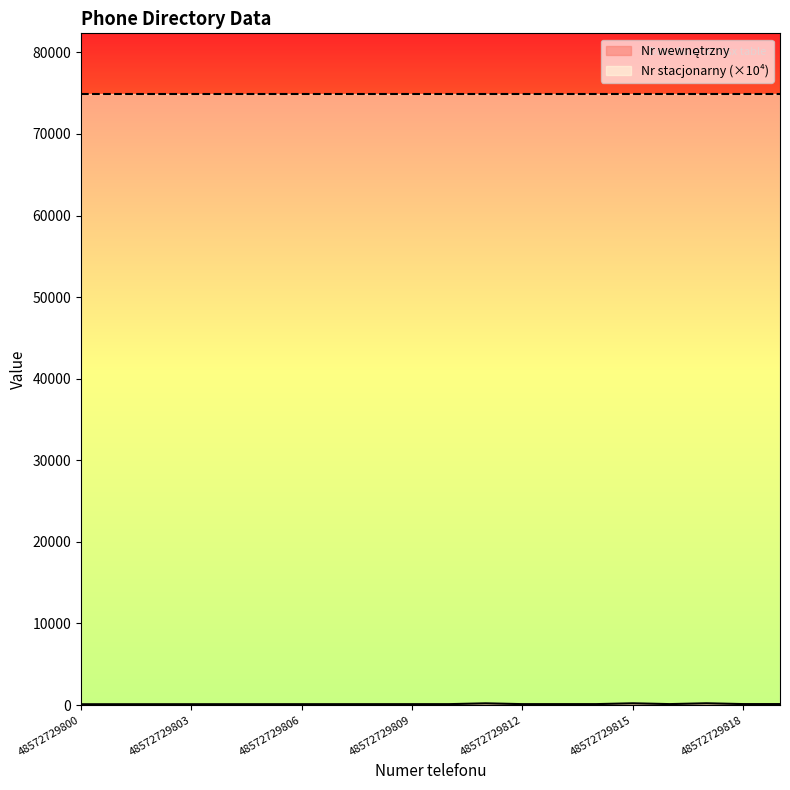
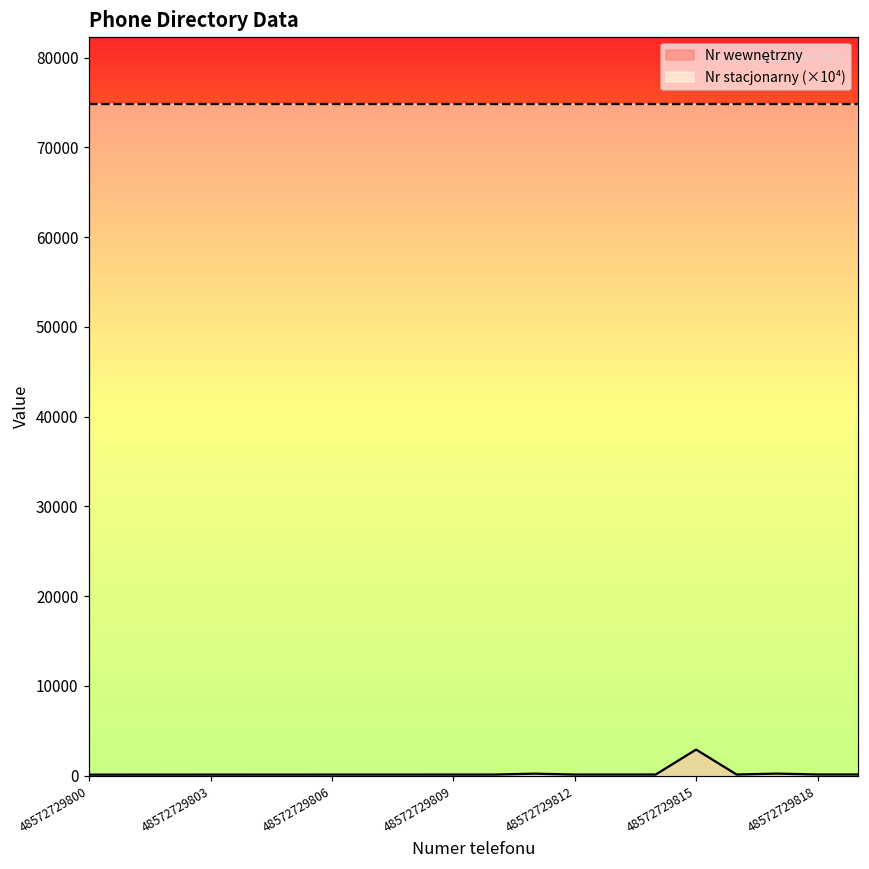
  {
    "Nr wewnętrzny": {
      "48572729800": 0,
      "48572729803": 0,
      "48572729806": 0,
      "48572729809": 0,
      "48572729812": 0,
-     "48572729815": 0,
+     "48572729815": 3000,
      "48572729818": 0
    },
    "Nr stacjonarny (×10⁴)": {
      "48572729800": 75000,
      "48572729803": 75000,
      "48572729806": 75000,
      "48572729809": 75000,
      "48572729812": 75000,
      "48572729815": 75000,
      "48572729818": 75000
    }
  }
